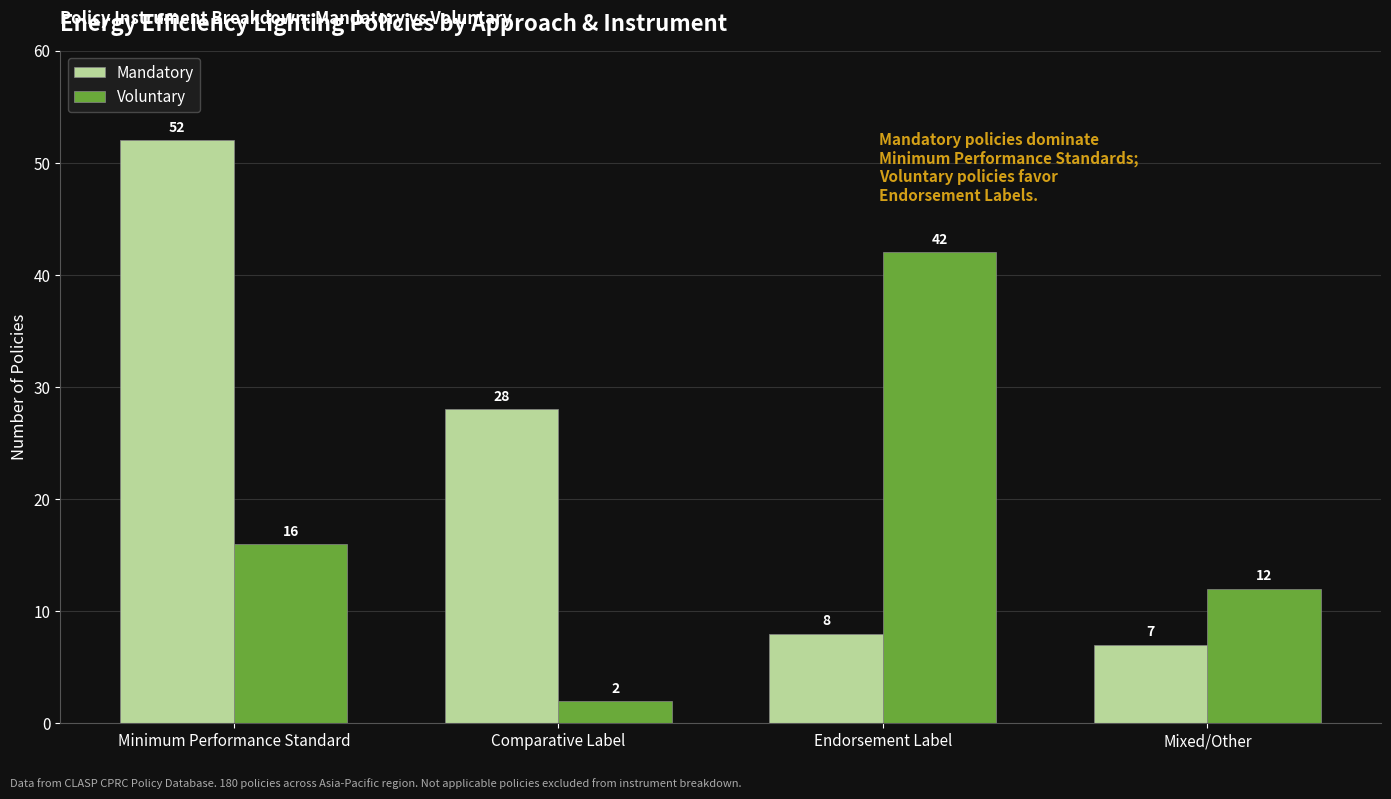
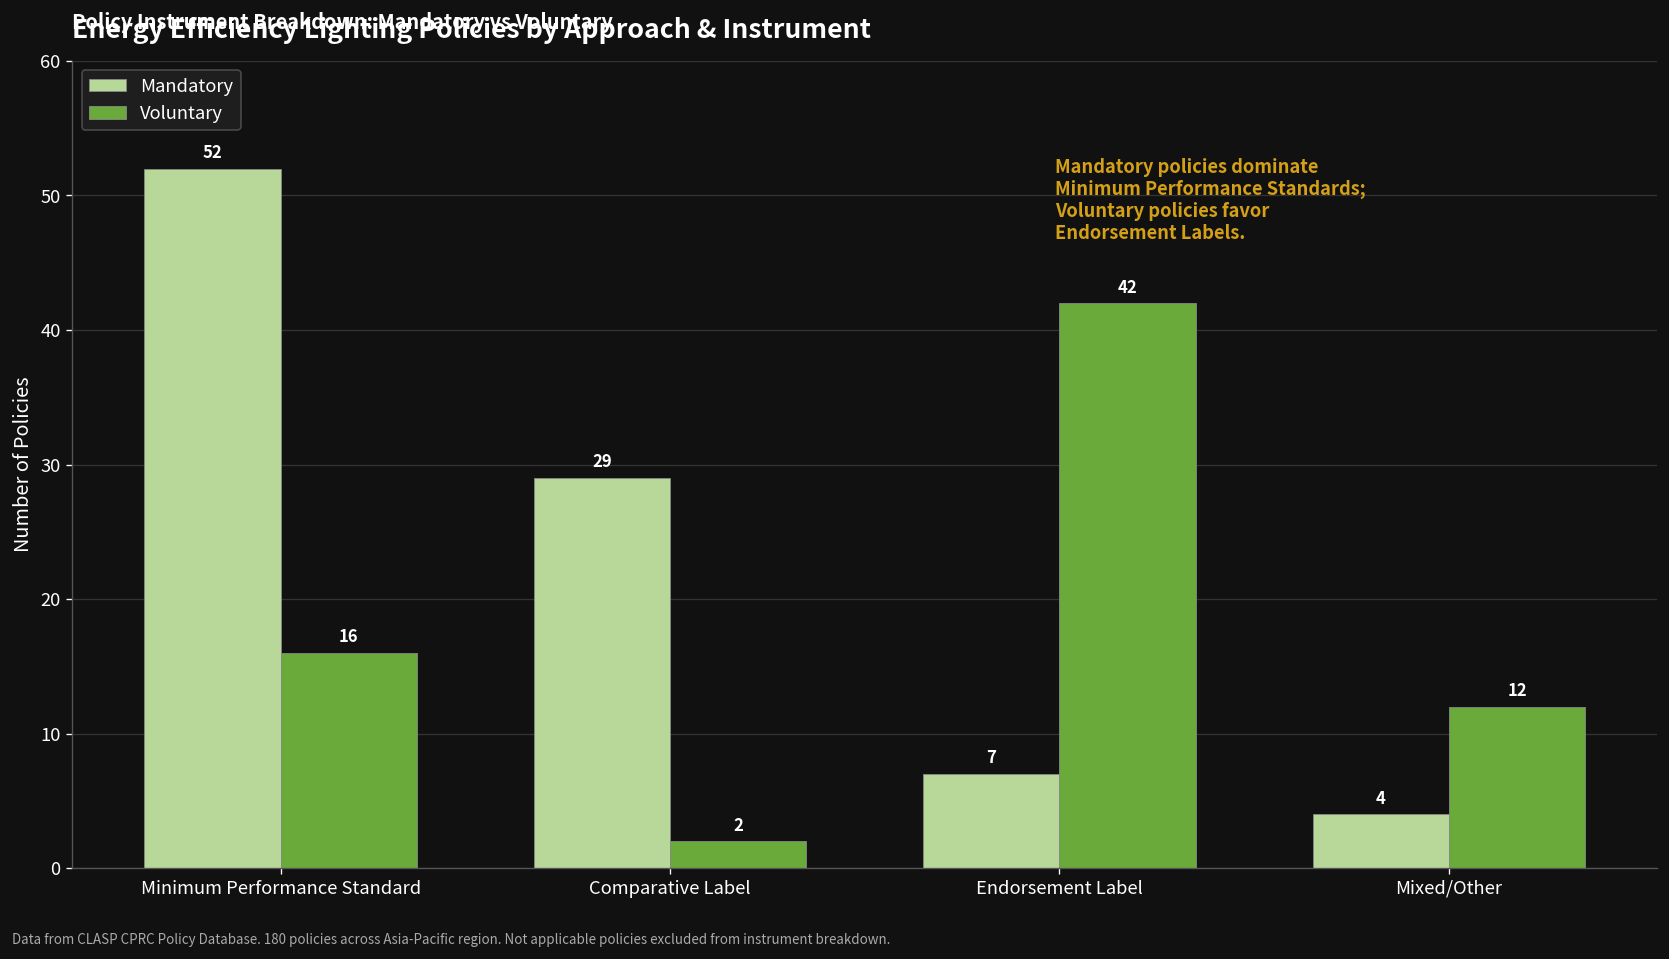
  {
    "Mandatory": {
      "Minimum Performance Standard": 52,
-     "Comparative Label": 28,
-     "Endorsement Label": 8,
-     "Mixed/Other": 7
+     "Comparative Label": 29,
+     "Endorsement Label": 7,
+     "Mixed/Other": 4
    },
    "Voluntary": {
      "Minimum Performance Standard": 16,
      "Comparative Label": 2,
      "Endorsement Label": 42,
      "Mixed/Other": 12
    }
  }
